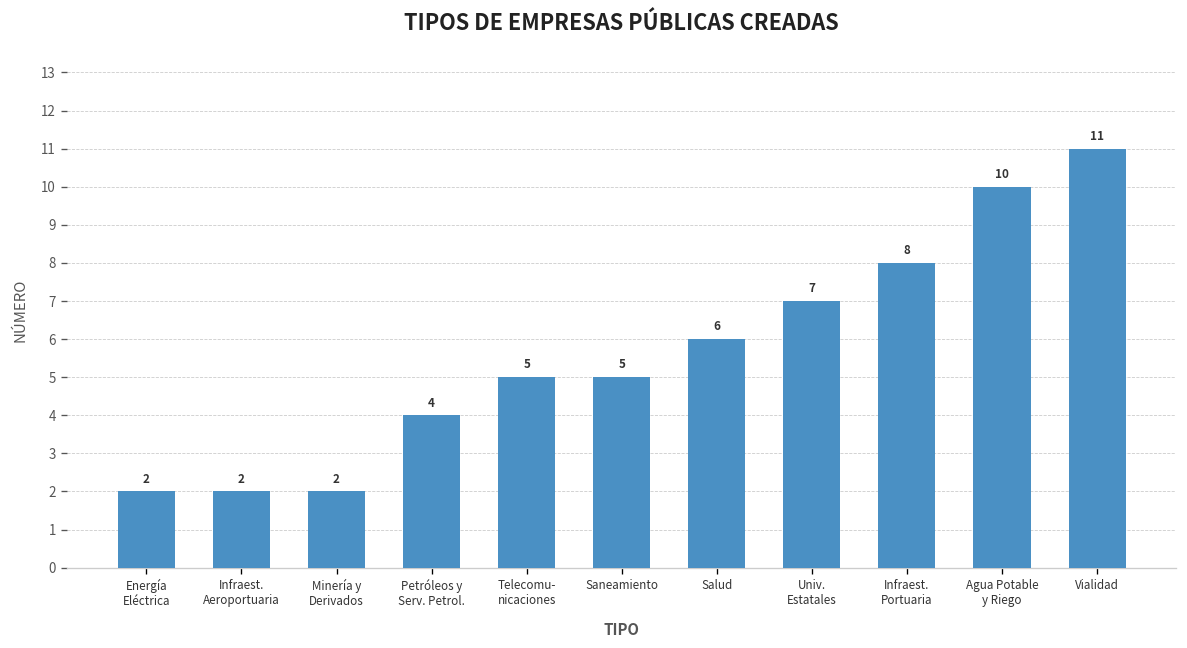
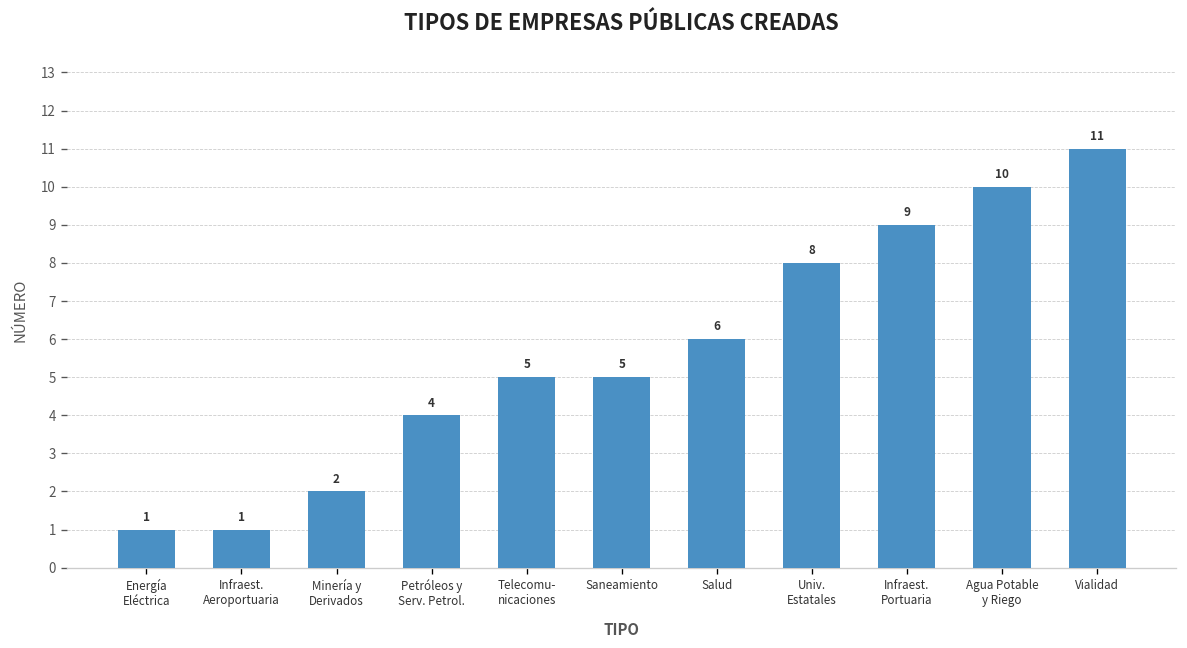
  {
-   "Energía Eléctrica": 2,
-   "Infraest. Aeroportuaria": 2,
+   "Energía Eléctrica": 1,
+   "Infraest. Aeroportuaria": 1,
    "Minería y Derivados": 2,
    "Petróleos y Serv. Petrol.": 4,
    "Telecomu- nicaciones": 5,
    "Saneamiento": 5,
    "Salud": 6,
-   "Univ. Estatales": 7,
-   "Infraest. Portuaria": 8,
+   "Univ. Estatales": 8,
+   "Infraest. Portuaria": 9,
    "Agua Potable y Riego": 10,
    "Vialidad": 11
  }
